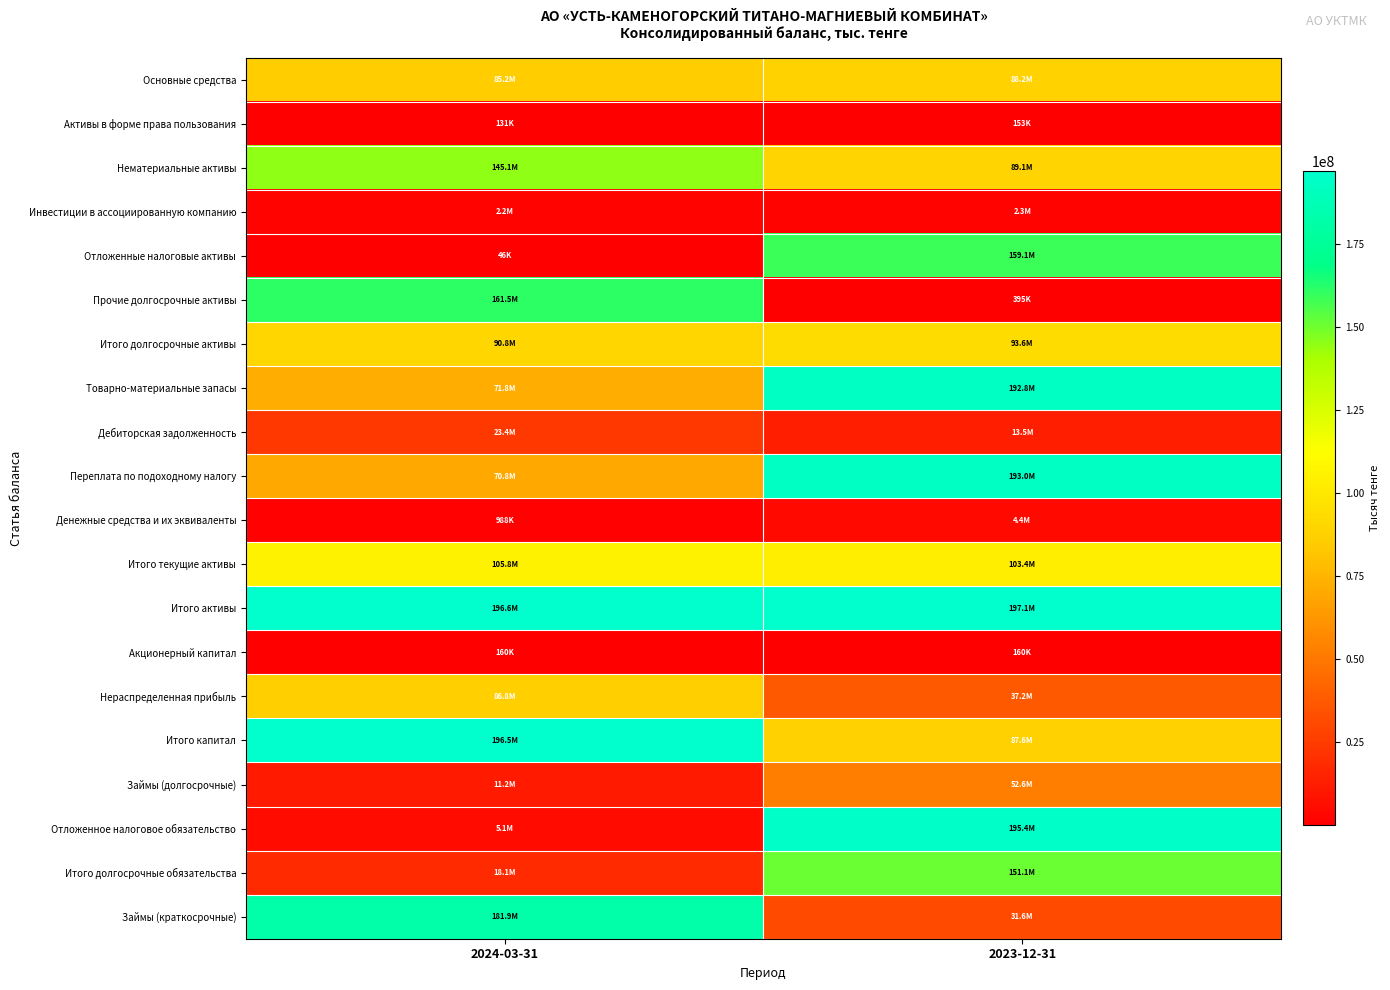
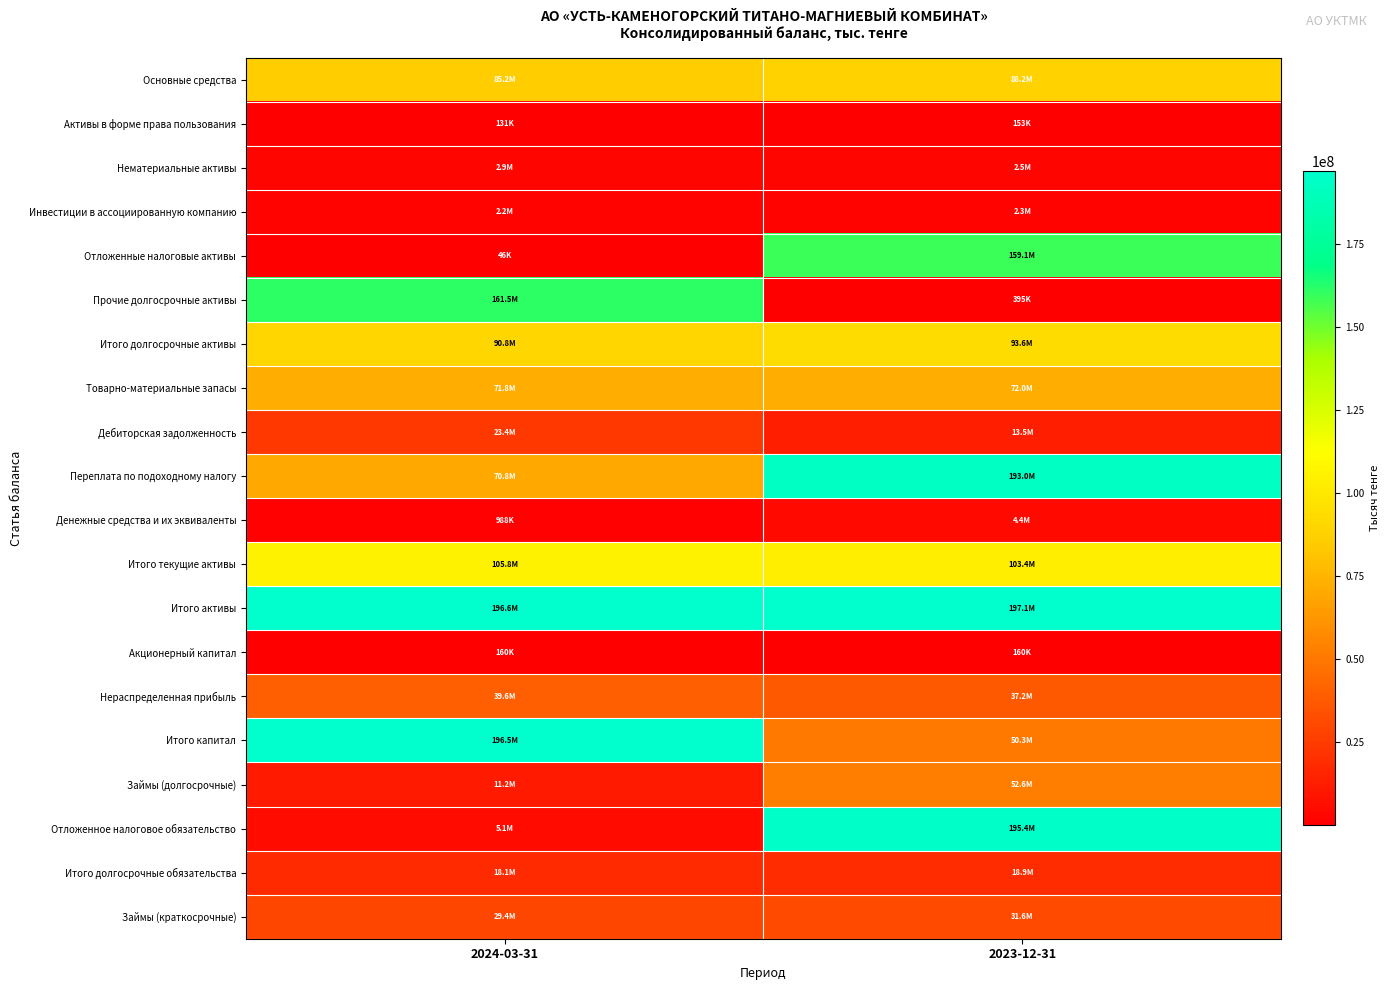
  {
    "Основные средства": {
      "2024-03-31": "85.2M",
      "2023-12-31": "88.2M"
    },
    "Активы в форме права пользования": {
      "2024-03-31": "131K",
      "2023-12-31": "153K"
    },
    "Нематериальные активы": {
-     "2024-03-31": "145.1M",
-     "2023-12-31": "89.1M"
+     "2024-03-31": "2.9M",
+     "2023-12-31": "2.5M"
    },
    "Инвестиции в ассоциированную компанию": {
      "2024-03-31": "2.2M",
      "2023-12-31": "2.3M"
    },
    "Отложенные налоговые активы": {
      "2024-03-31": "46K",
      "2023-12-31": "159.1M"
    },
    "Прочие долгосрочные активы": {
      "2024-03-31": "161.5M",
      "2023-12-31": "395K"
    },
    "Итого долгосрочные активы": {
      "2024-03-31": "90.8M",
      "2023-12-31": "93.6M"
    },
    "Товарно-материальные запасы": {
      "2024-03-31": "71.8M",
-     "2023-12-31": "192.8M"
+     "2023-12-31": "72.0M"
    },
    "Дебиторская задолженность": {
      "2024-03-31": "23.4M",
      "2023-12-31": "13.5M"
    },
    "Переплата по подоходному налогу": {
      "2024-03-31": "70.8M",
      "2023-12-31": "193.0M"
    },
    "Денежные средства и их эквиваленты": {
      "2024-03-31": "988K",
      "2023-12-31": "4.4M"
    },
    "Итого текущие активы": {
      "2024-03-31": "105.8M",
      "2023-12-31": "103.4M"
    },
    "Итого активы": {
      "2024-03-31": "196.6M",
      "2023-12-31": "197.1M"
    },
    "Акционерный капитал": {
      "2024-03-31": "160K",
      "2023-12-31": "160K"
    },
    "Нераспределенная прибыль": {
-     "2024-03-31": "86.8M",
+     "2024-03-31": "39.6M",
      "2023-12-31": "37.2M"
    },
    "Итого капитал": {
      "2024-03-31": "196.5M",
-     "2023-12-31": "87.6M"
+     "2023-12-31": "50.3M"
    },
    "Займы (долгосрочные)": {
      "2024-03-31": "11.2M",
      "2023-12-31": "52.6M"
    },
    "Отложенное налоговое обязательство": {
      "2024-03-31": "5.1M",
      "2023-12-31": "195.4M"
    },
    "Итого долгосрочные обязательства": {
      "2024-03-31": "18.1M",
-     "2023-12-31": "151.1M"
+     "2023-12-31": "18.9M"
    },
    "Займы (краткосрочные)": {
-     "2024-03-31": "181.9M",
+     "2024-03-31": "29.4M",
      "2023-12-31": "31.6M"
    }
  }
